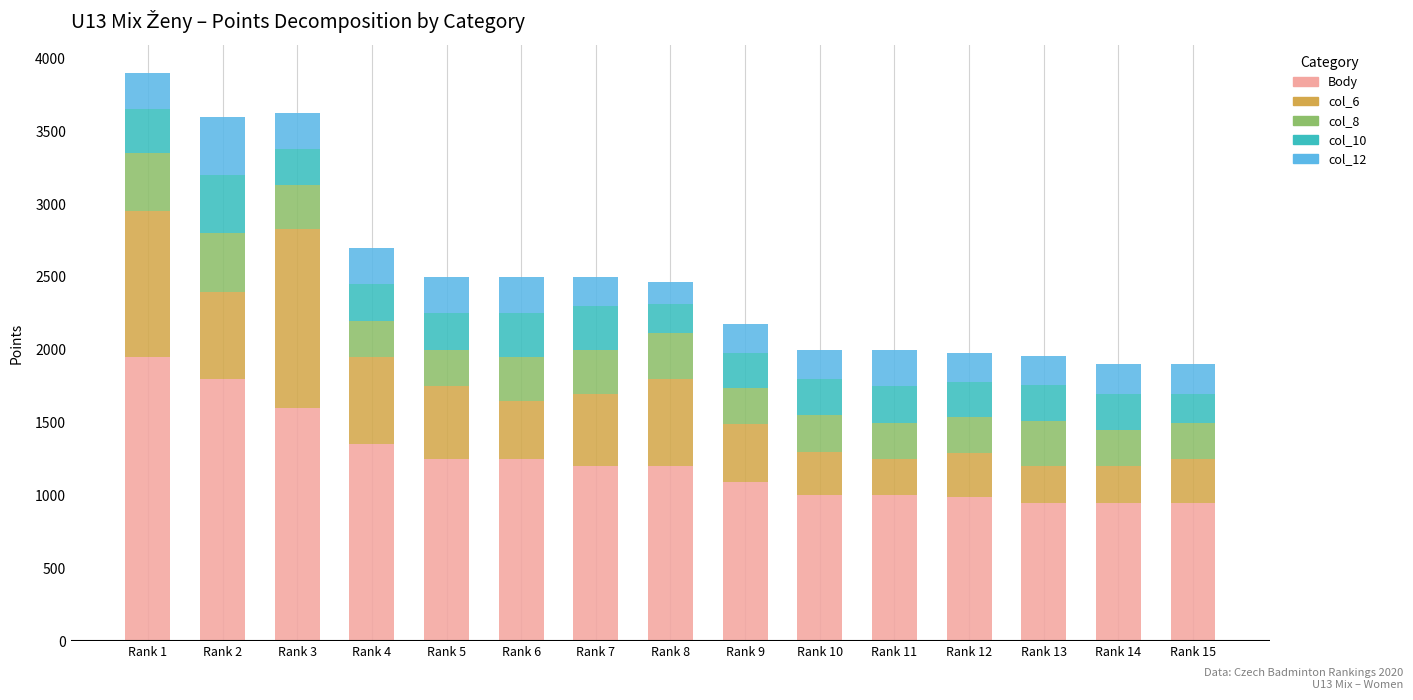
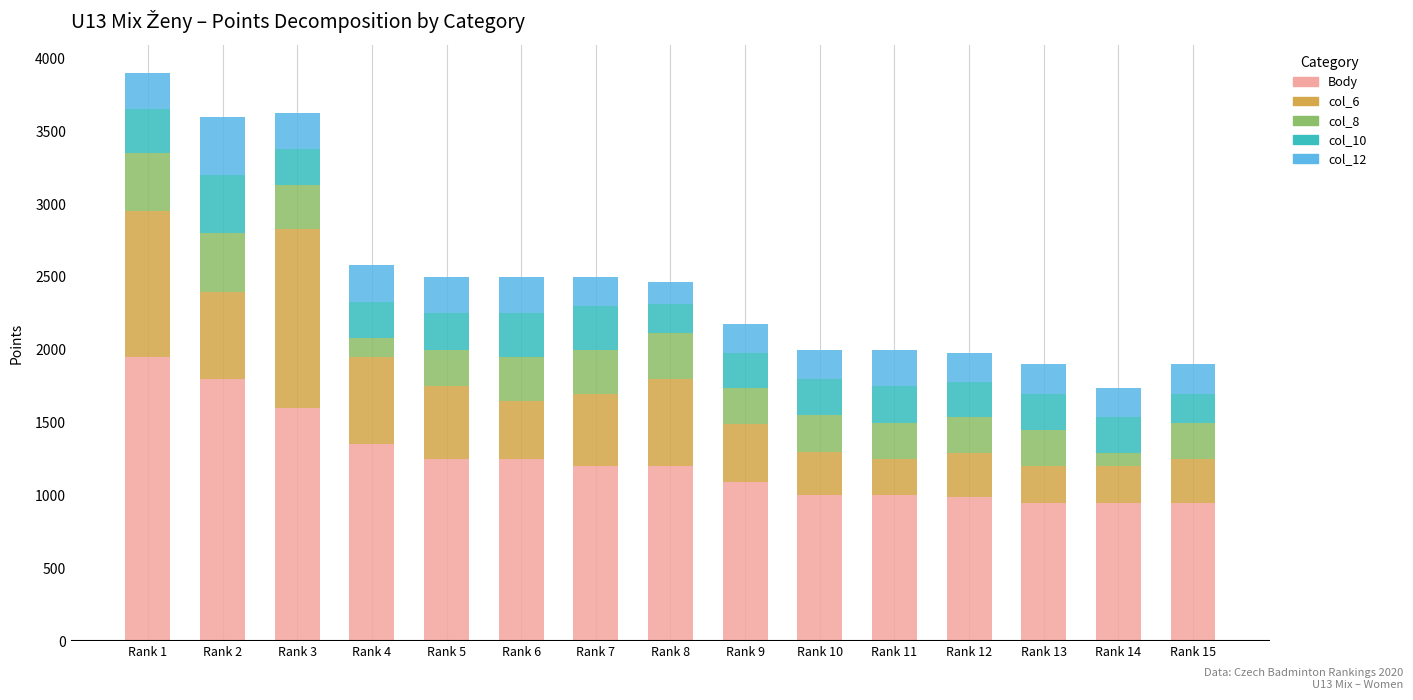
  {
    "col_6": {
      "Rank 1": 1000,
      "Rank 2": 600,
      "Rank 3": 1230,
      "Rank 4": 600,
      "Rank 5": 500,
      "Rank 6": 400,
      "Rank 7": 500,
      "Rank 8": 600,
      "Rank 9": 400,
      "Rank 10": 300,
      "Rank 11": 250,
      "Rank 12": 300,
      "Rank 13": 250,
      "Rank 14": 250,
      "Rank 15": 300
    },
    "col_8": {
      "Rank 1": 400,
      "Rank 2": 400,
      "Rank 3": 300,
-     "Rank 4": 250,
+     "Rank 4": 130,
      "Rank 5": 250,
      "Rank 6": 300,
      "Rank 7": 300,
      "Rank 8": 320,
      "Rank 9": 250,
      "Rank 10": 250,
      "Rank 11": 250,
      "Rank 12": 250,
-     "Rank 13": 310,
-     "Rank 14": 250,
+     "Rank 13": 250,
+     "Rank 14": 90,
      "Rank 15": 250
    }
  }
